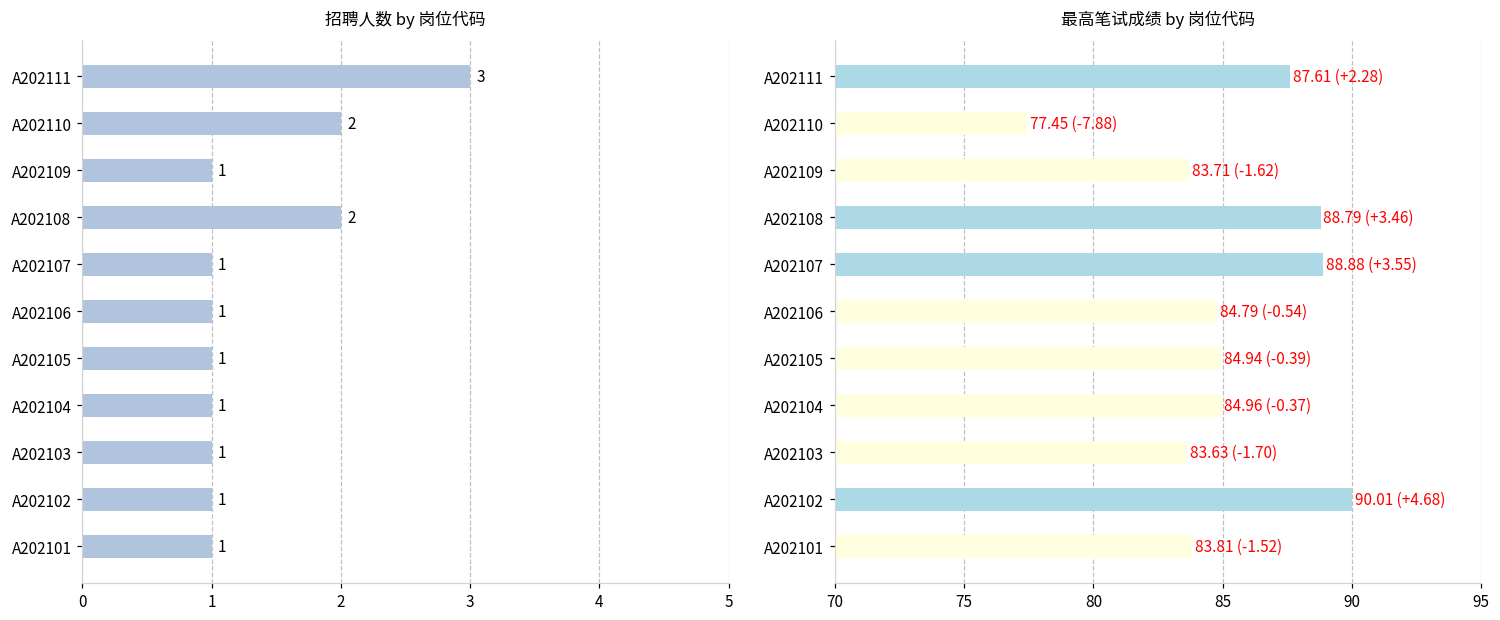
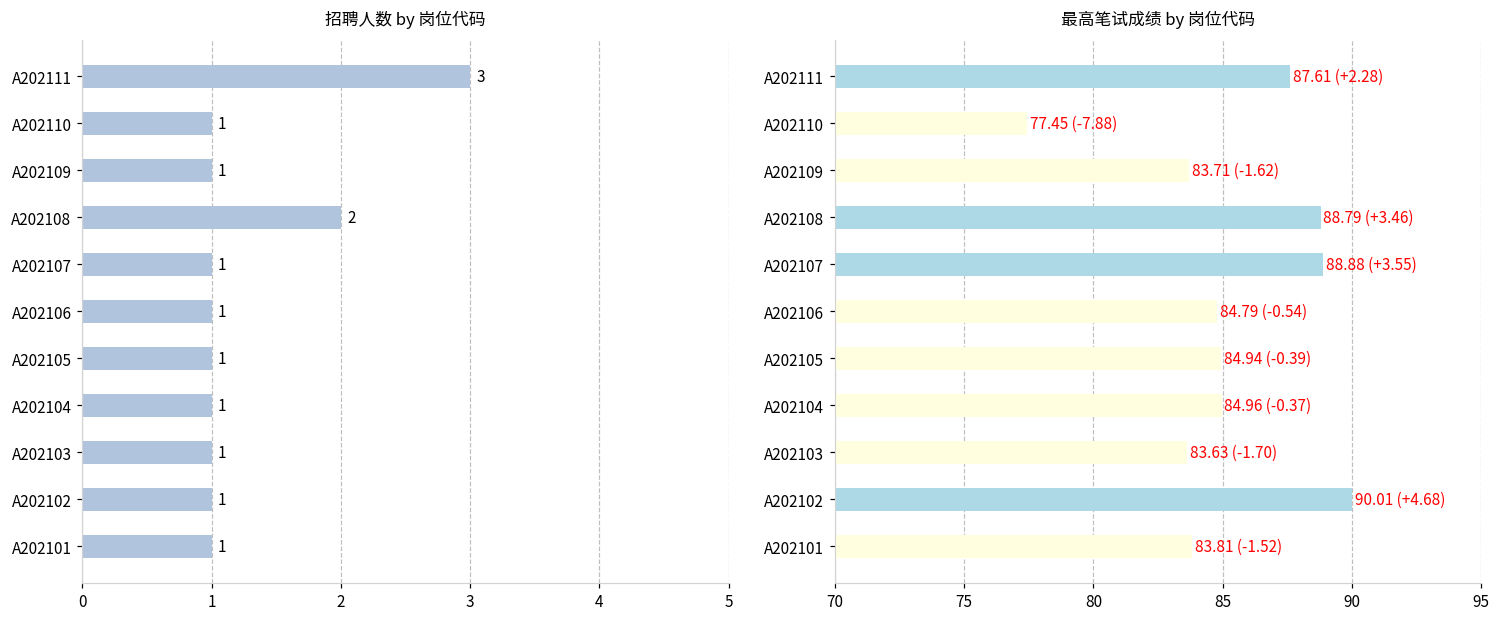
  {
    "招聘人数 by 岗位代码": {
      "A202111": 3,
-     "A202110": 2,
+     "A202110": 1,
      "A202109": 1,
      "A202108": 2,
      "A202107": 1,
      "A202106": 1,
      "A202105": 1,
      "A202104": 1,
      "A202103": 1,
      "A202102": 1,
      "A202101": 1
    }
  }
